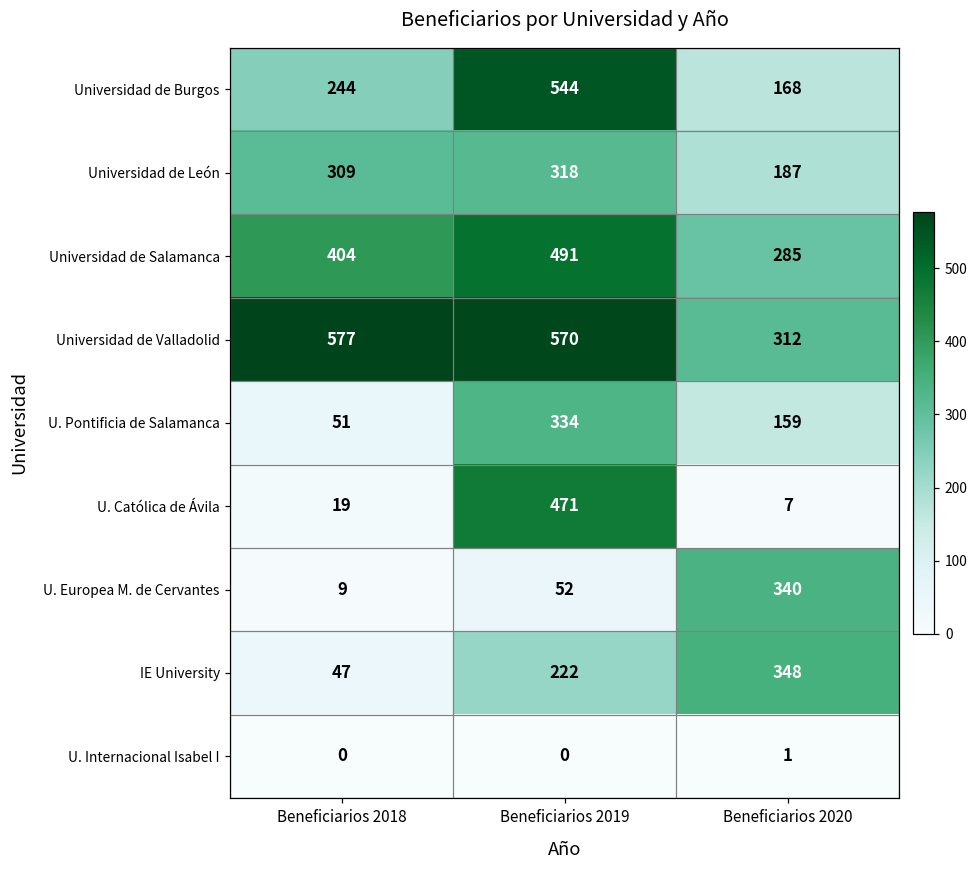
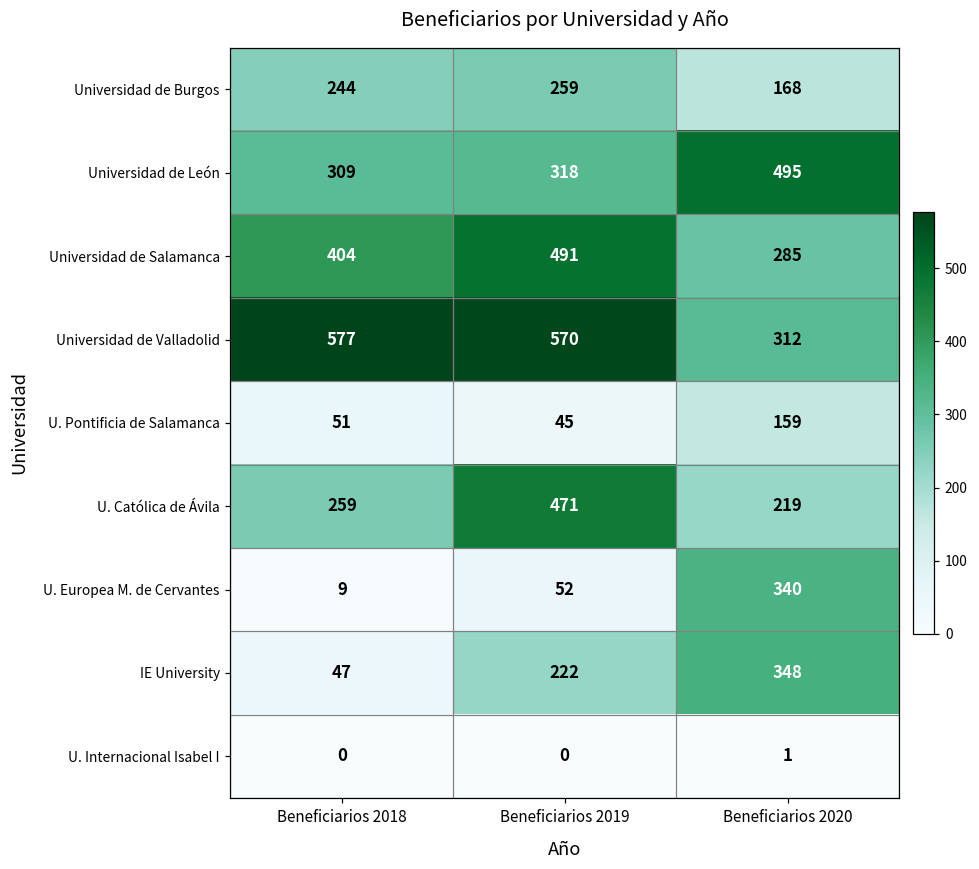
  {
    "Universidad de Burgos": {
      "Beneficiarios 2018": 244,
-     "Beneficiarios 2019": 544,
+     "Beneficiarios 2019": 259,
      "Beneficiarios 2020": 168
    },
    "Universidad de León": {
      "Beneficiarios 2018": 309,
      "Beneficiarios 2019": 318,
-     "Beneficiarios 2020": 187
+     "Beneficiarios 2020": 495
    },
    "Universidad de Salamanca": {
      "Beneficiarios 2018": 404,
      "Beneficiarios 2019": 491,
      "Beneficiarios 2020": 285
    },
    "Universidad de Valladolid": {
      "Beneficiarios 2018": 577,
      "Beneficiarios 2019": 570,
      "Beneficiarios 2020": 312
    },
    "U. Pontificia de Salamanca": {
      "Beneficiarios 2018": 51,
-     "Beneficiarios 2019": 334,
+     "Beneficiarios 2019": 45,
      "Beneficiarios 2020": 159
    },
    "U. Católica de Ávila": {
-     "Beneficiarios 2018": 19,
+     "Beneficiarios 2018": 259,
      "Beneficiarios 2019": 471,
-     "Beneficiarios 2020": 7
+     "Beneficiarios 2020": 219
    },
    "U. Europea M. de Cervantes": {
      "Beneficiarios 2018": 9,
      "Beneficiarios 2019": 52,
      "Beneficiarios 2020": 340
    },
    "IE University": {
      "Beneficiarios 2018": 47,
      "Beneficiarios 2019": 222,
      "Beneficiarios 2020": 348
    },
    "U. Internacional Isabel I": {
      "Beneficiarios 2018": 0,
      "Beneficiarios 2019": 0,
      "Beneficiarios 2020": 1
    }
  }
